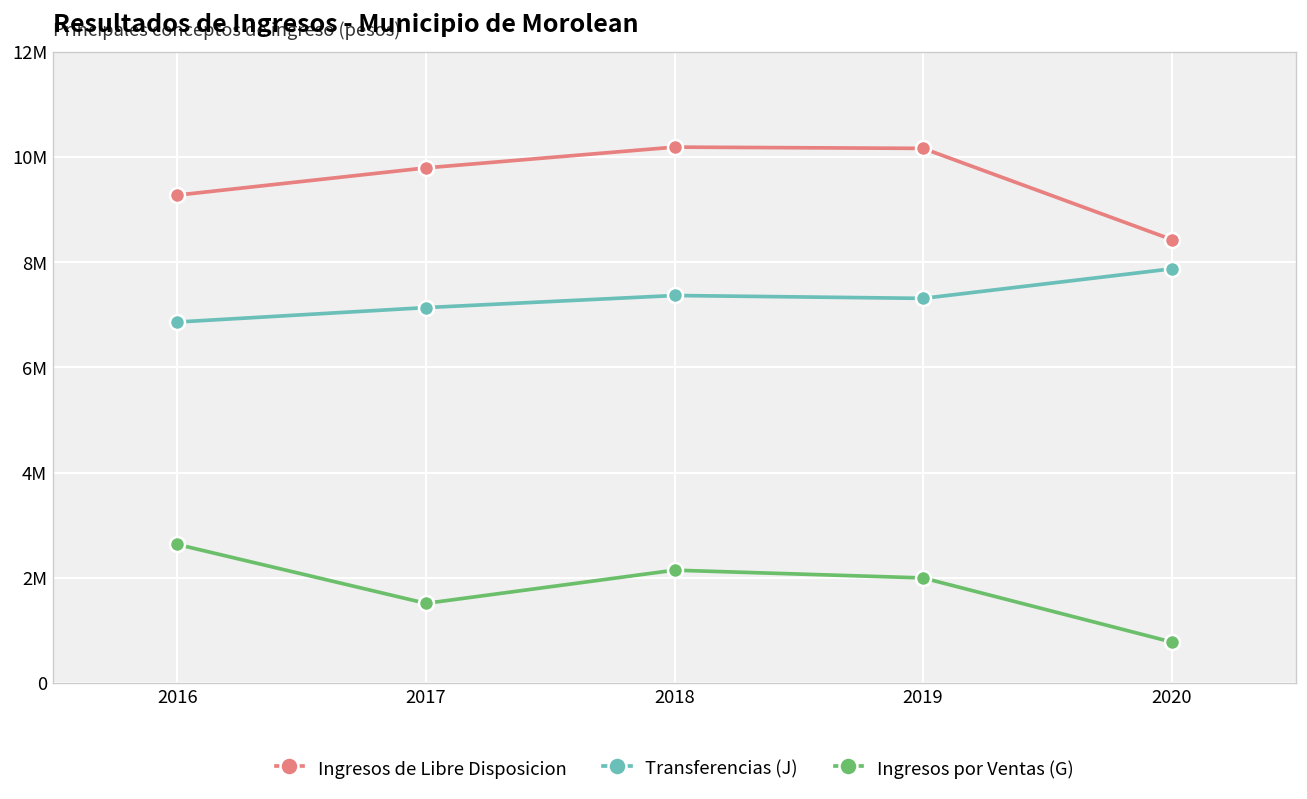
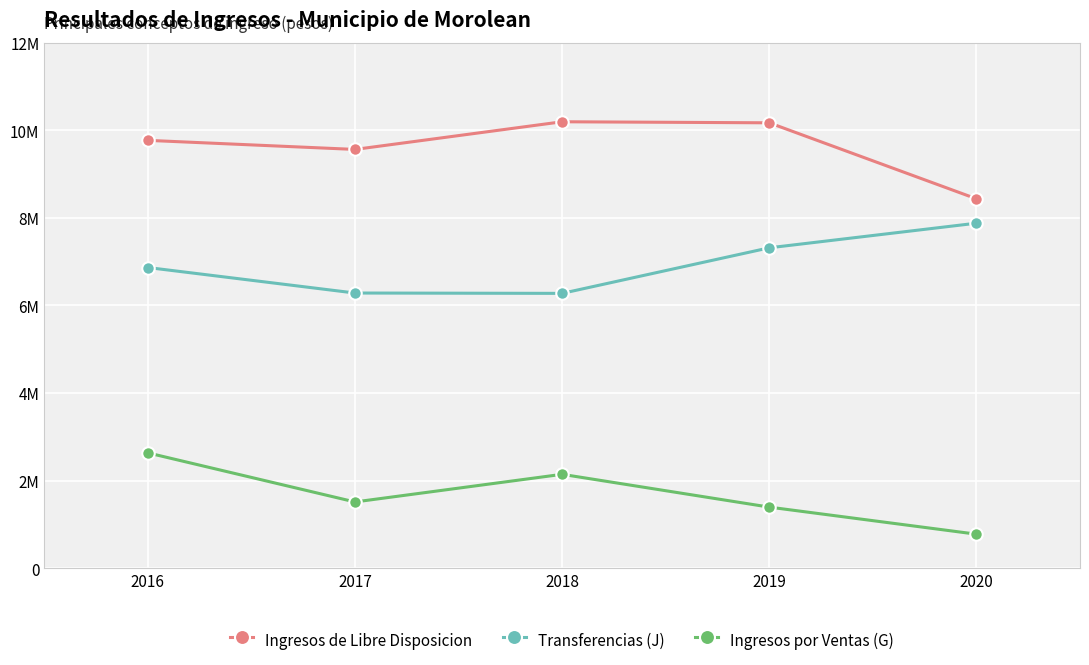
  {
    "Ingresos de Libre Disposicion": {
-     "2016": 9300000,
-     "2017": 9800000,
+     "2016": 9800000,
+     "2017": 9600000,
      "2018": 10200000,
      "2019": 10200000,
      "2020": 8400000
    },
    "Transferencias (J)": {
      "2016": 6900000,
-     "2017": 7100000,
-     "2018": 7400000,
+     "2017": 6300000,
+     "2018": 6300000,
      "2019": 7300000,
      "2020": 7900000
    },
    "Ingresos por Ventas (G)": {
      "2016": 2600000,
      "2017": 1500000,
      "2018": 2100000,
-     "2019": 2000000,
+     "2019": 1400000,
      "2020": 800000
    }
  }
